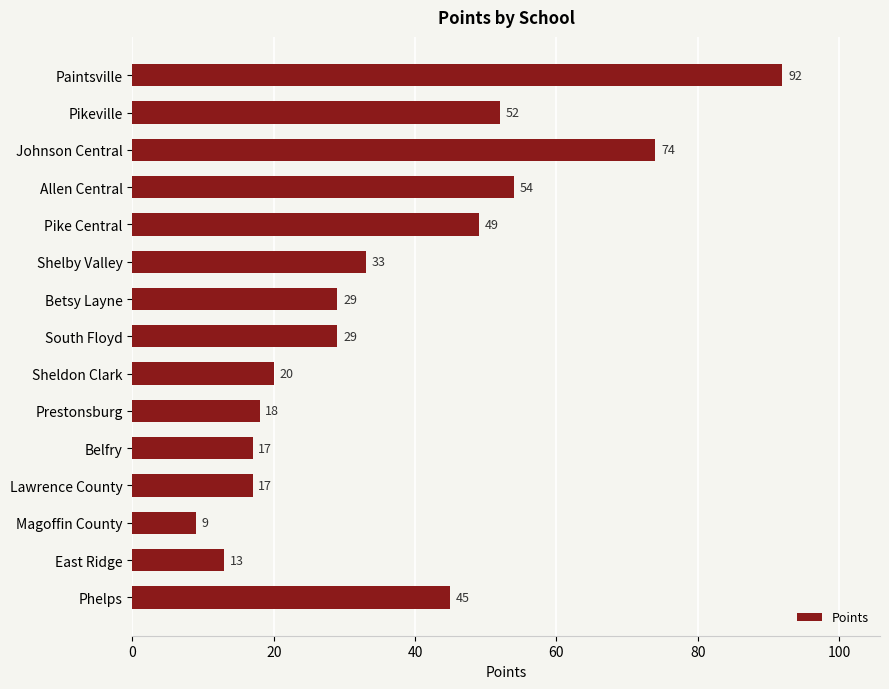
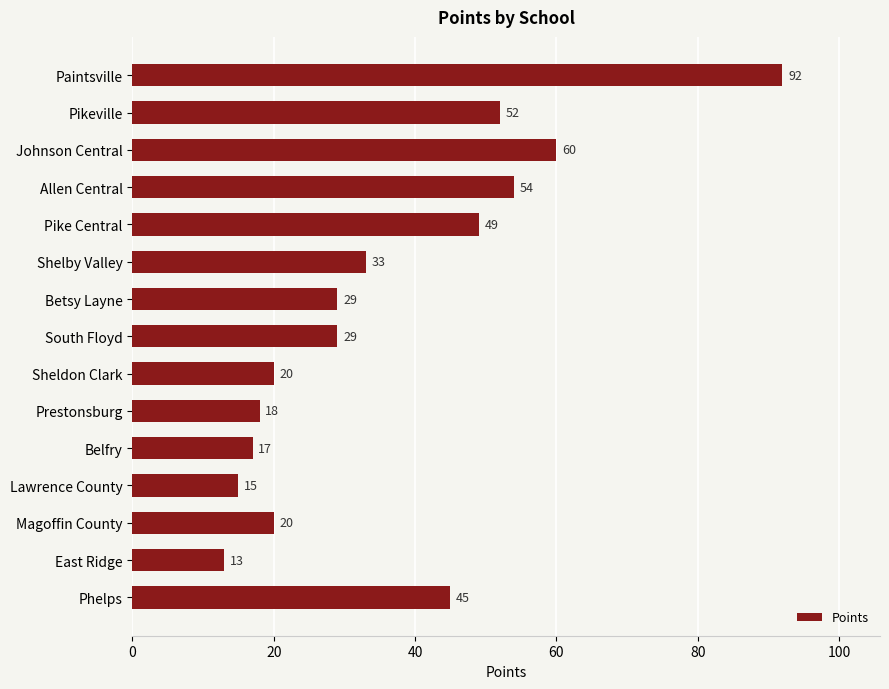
  {
    "Paintsville": 92,
    "Pikeville": 52,
-   "Johnson Central": 74,
+   "Johnson Central": 60,
    "Allen Central": 54,
    "Pike Central": 49,
    "Shelby Valley": 33,
    "Betsy Layne": 29,
    "South Floyd": 29,
    "Sheldon Clark": 20,
    "Prestonsburg": 18,
    "Belfry": 17,
-   "Lawrence County": 17,
-   "Magoffin County": 9,
+   "Lawrence County": 15,
+   "Magoffin County": 20,
    "East Ridge": 13,
    "Phelps": 45
  }
